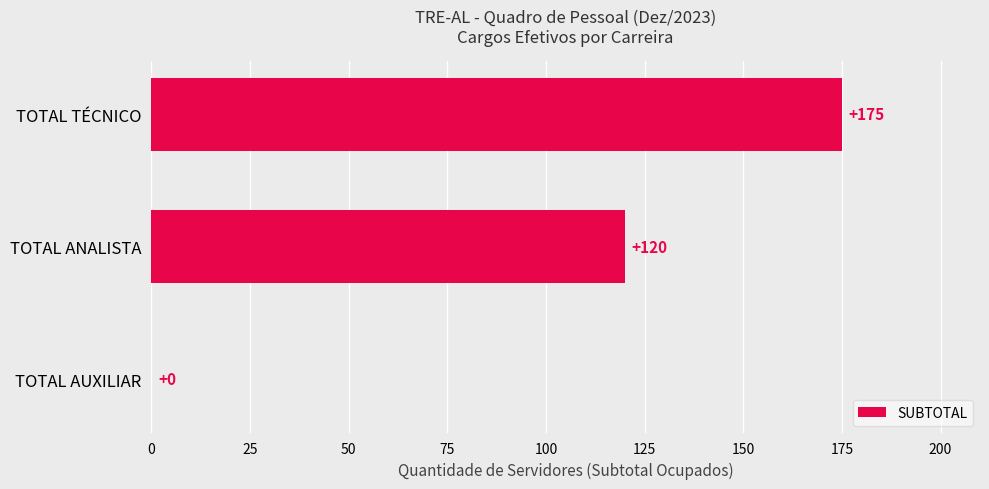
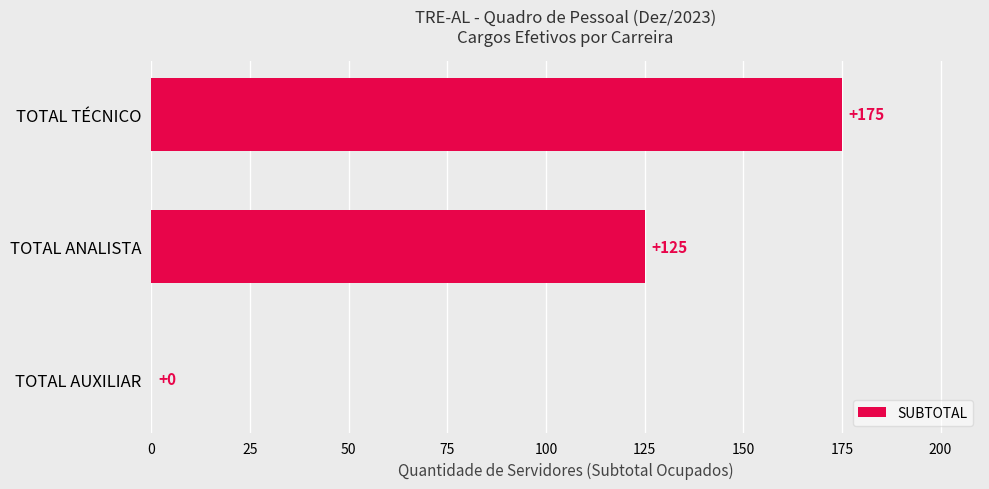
  {
    "TOTAL TÉCNICO": "+175",
-   "TOTAL ANALISTA": "+120",
+   "TOTAL ANALISTA": "+125",
    "TOTAL AUXILIAR": "+0"
  }
